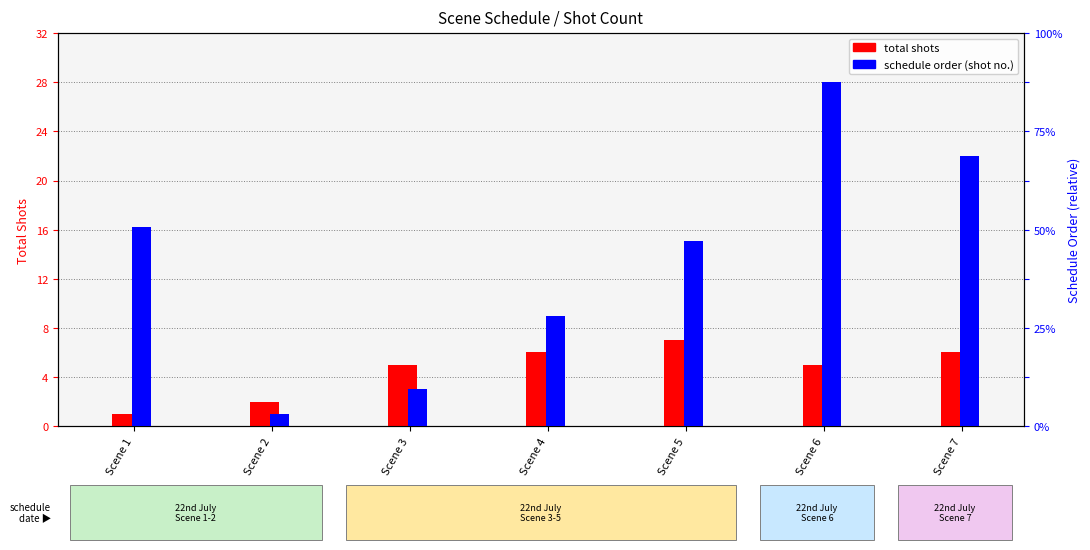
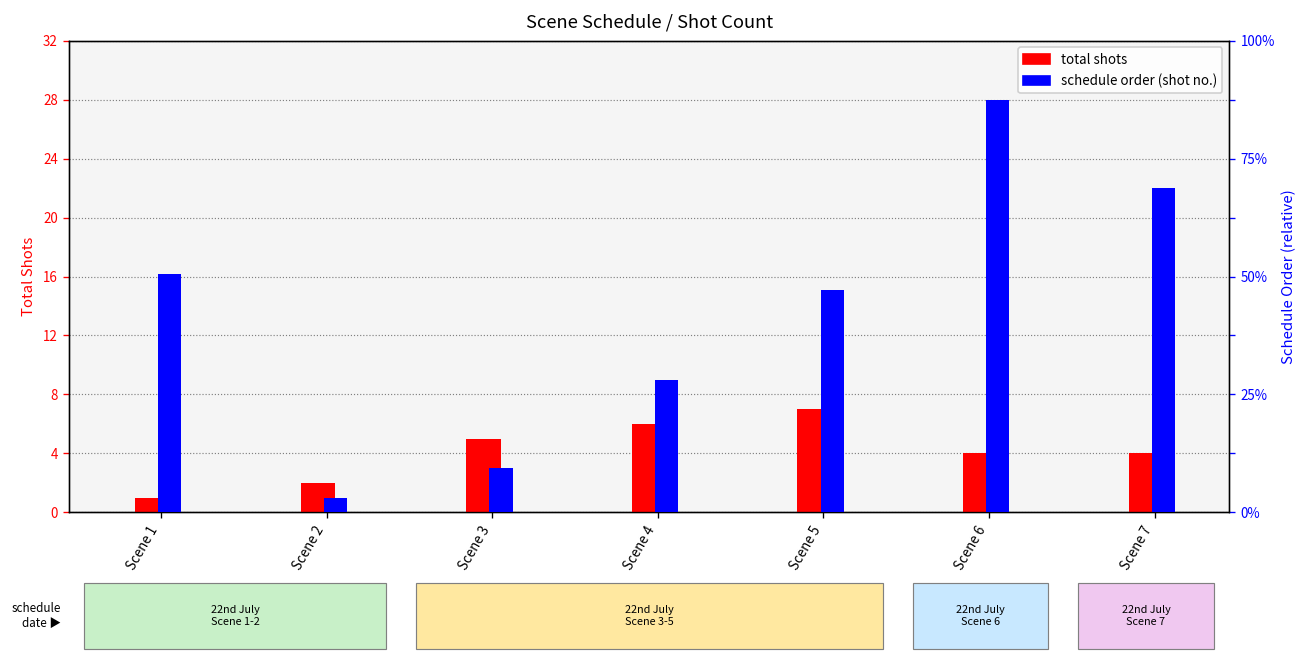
  {
    "total shots": {
      "Scene 1": 1,
      "Scene 2": 2,
      "Scene 3": 5,
      "Scene 4": 6,
      "Scene 5": 7,
-     "Scene 6": 5,
-     "Scene 7": 6
+     "Scene 6": 4,
+     "Scene 7": 4
    }
  }
